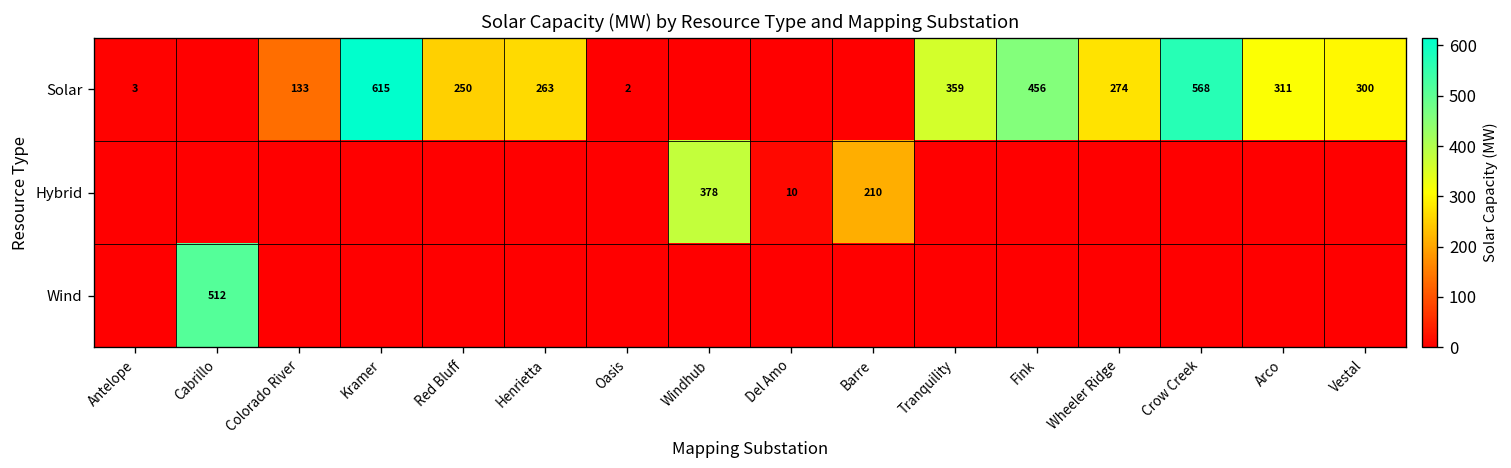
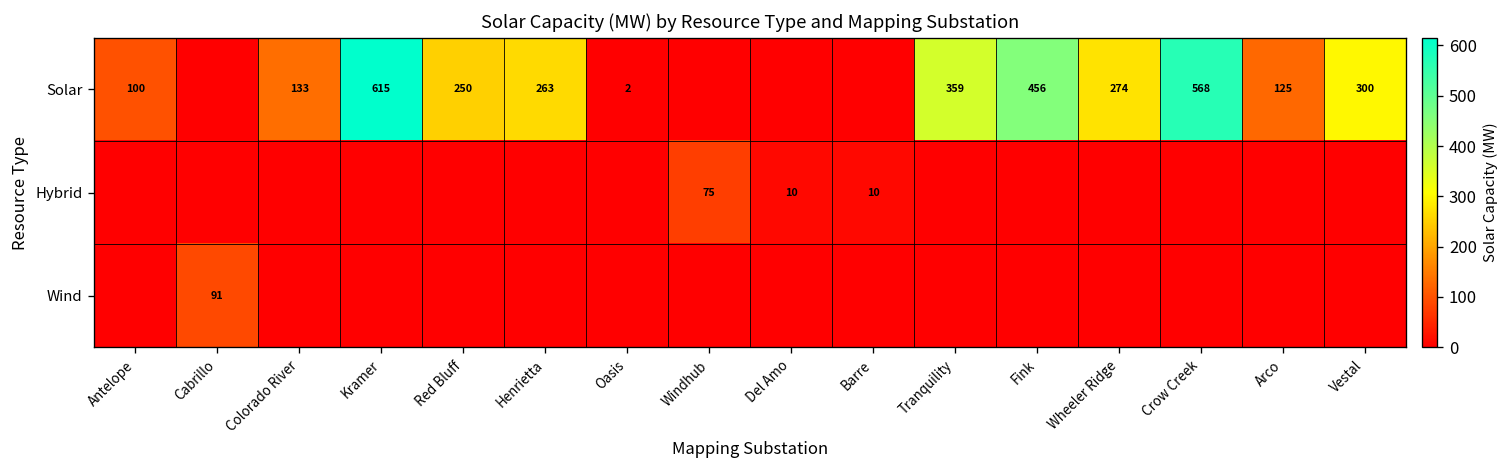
  {
    "Solar": {
-     "Antelope": 3,
+     "Antelope": 100,
      "Colorado River": 133,
      "Kramer": 615,
      "Red Bluff": 250,
      "Henrietta": 263,
      "Oasis": 2,
      "Tranquility": 359,
      "Fink": 456,
      "Wheeler Ridge": 274,
      "Crow Creek": 568,
-     "Arco": 311,
+     "Arco": 125,
      "Vestal": 300
    },
    "Hybrid": {
-     "Windhub": 378,
+     "Windhub": 75,
      "Del Amo": 10,
-     "Barre": 210
+     "Barre": 10
    },
    "Wind": {
-     "Cabrillo": 512
+     "Cabrillo": 91
    }
  }
